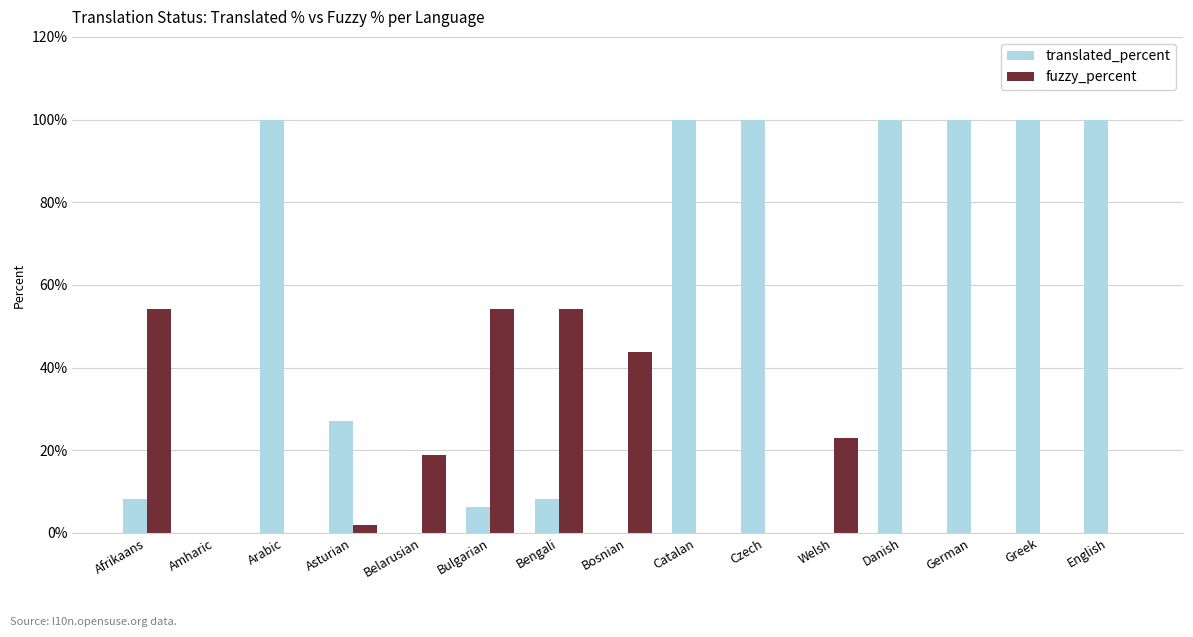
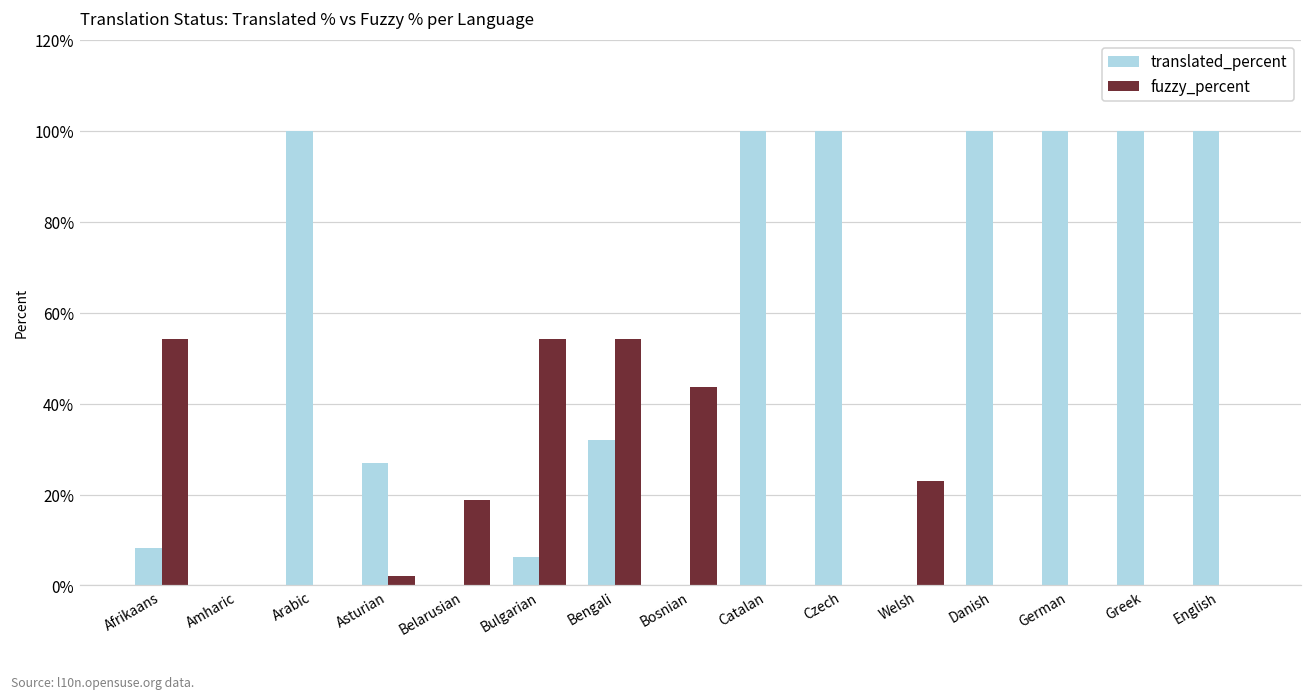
  {
    "translated_percent": {
      "Afrikaans": "8%",
      "Amharic": "0%",
      "Arabic": "100%",
      "Asturian": "27%",
      "Belarusian": "0%",
      "Bulgarian": "6%",
-     "Bengali": "8%",
+     "Bengali": "32%",
      "Bosnian": "0%",
      "Catalan": "100%",
      "Czech": "100%",
      "Welsh": "0%",
      "Danish": "100%",
      "German": "100%",
      "Greek": "100%",
      "English": "100%"
    },
    "fuzzy_percent": {
      "Afrikaans": "54%",
      "Amharic": "0%",
      "Arabic": "0%",
      "Asturian": "2%",
      "Belarusian": "19%",
      "Bulgarian": "54%",
      "Bengali": "54%",
      "Bosnian": "44%",
      "Catalan": "0%",
      "Czech": "0%",
      "Welsh": "23%",
      "Danish": "0%",
      "German": "0%",
      "Greek": "0%",
      "English": "0%"
    }
  }
